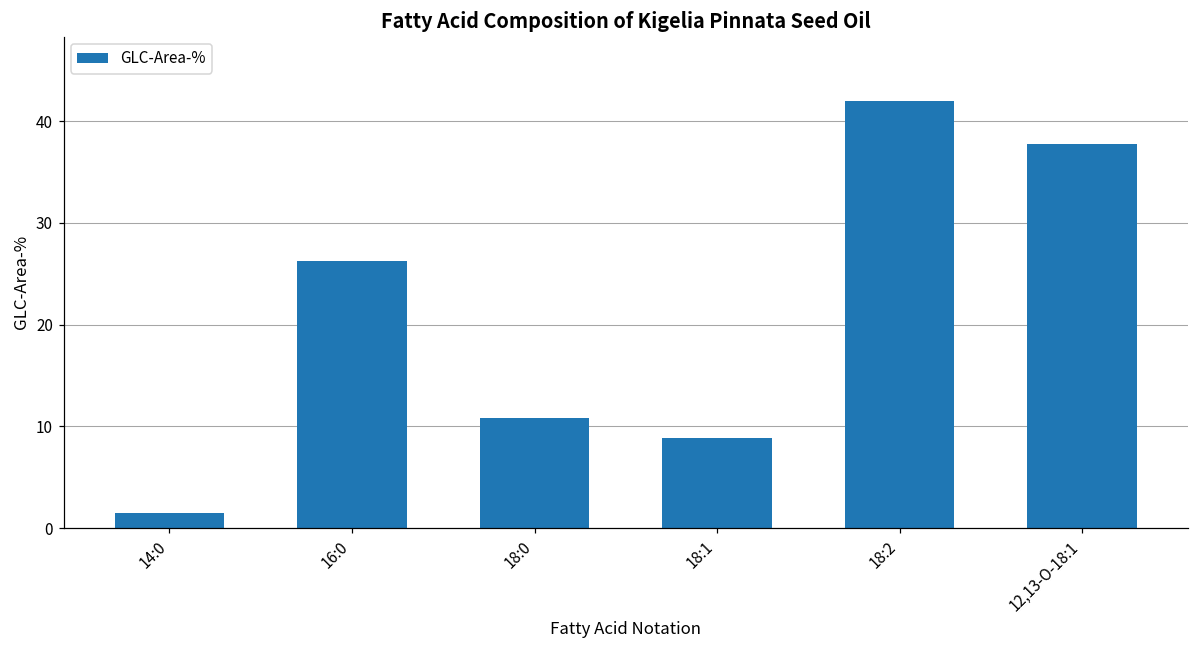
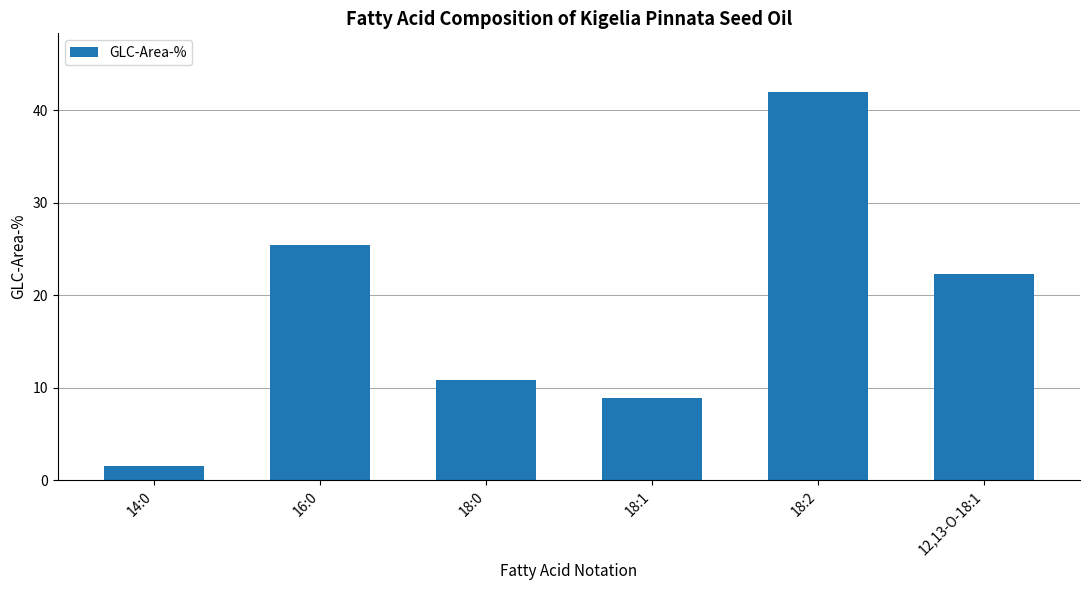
  {
    "14:0": 2,
-   "16:0": 26,
+   "16:0": 25,
    "18:0": 11,
    "18:1": 9,
    "18:2": 42,
-   "12,13-O-18:1": 38
+   "12,13-O-18:1": 22
  }
